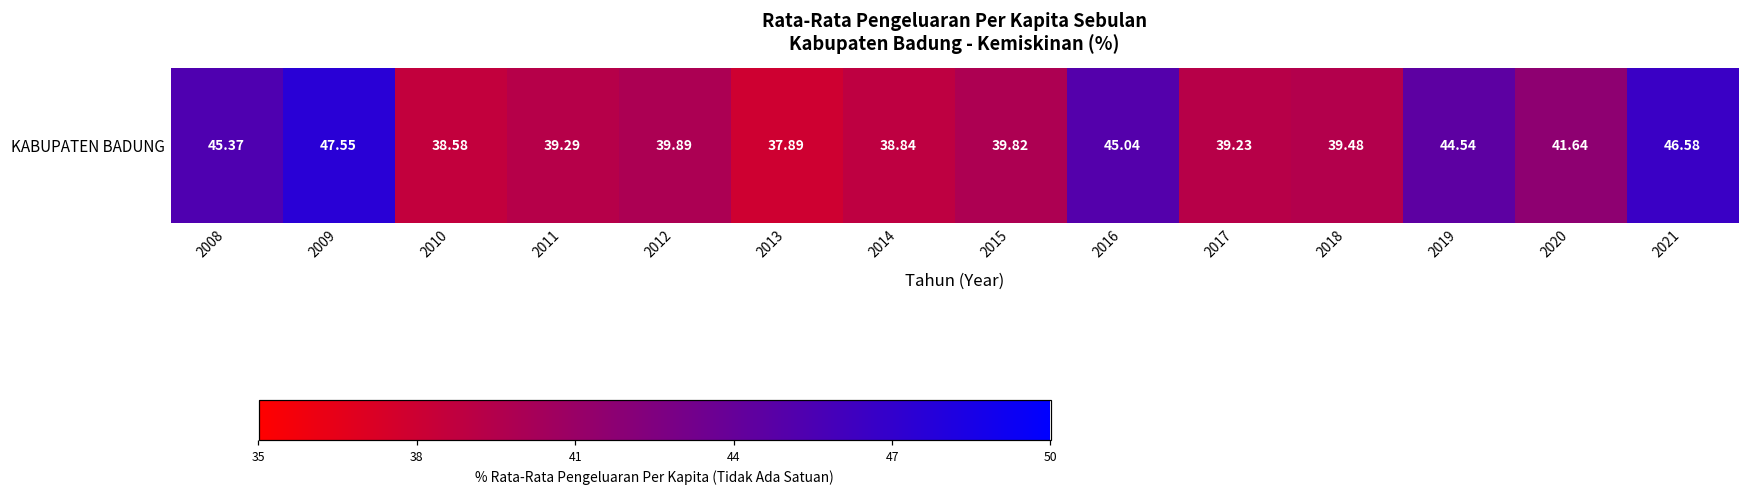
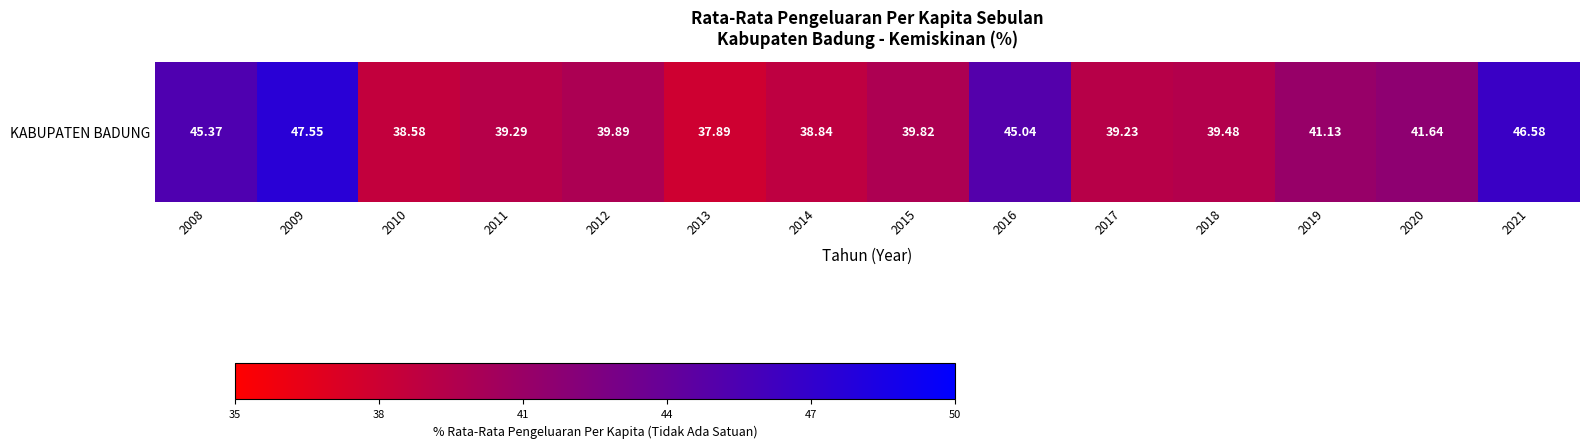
  {
    "KABUPATEN BADUNG": {
      "2008": 45.37,
      "2009": 47.55,
      "2010": 38.58,
      "2011": 39.29,
      "2012": 39.89,
      "2013": 37.89,
      "2014": 38.84,
      "2015": 39.82,
      "2016": 45.04,
      "2017": 39.23,
      "2018": 39.48,
-     "2019": 44.54,
+     "2019": 41.13,
      "2020": 41.64,
      "2021": 46.58
    }
  }
